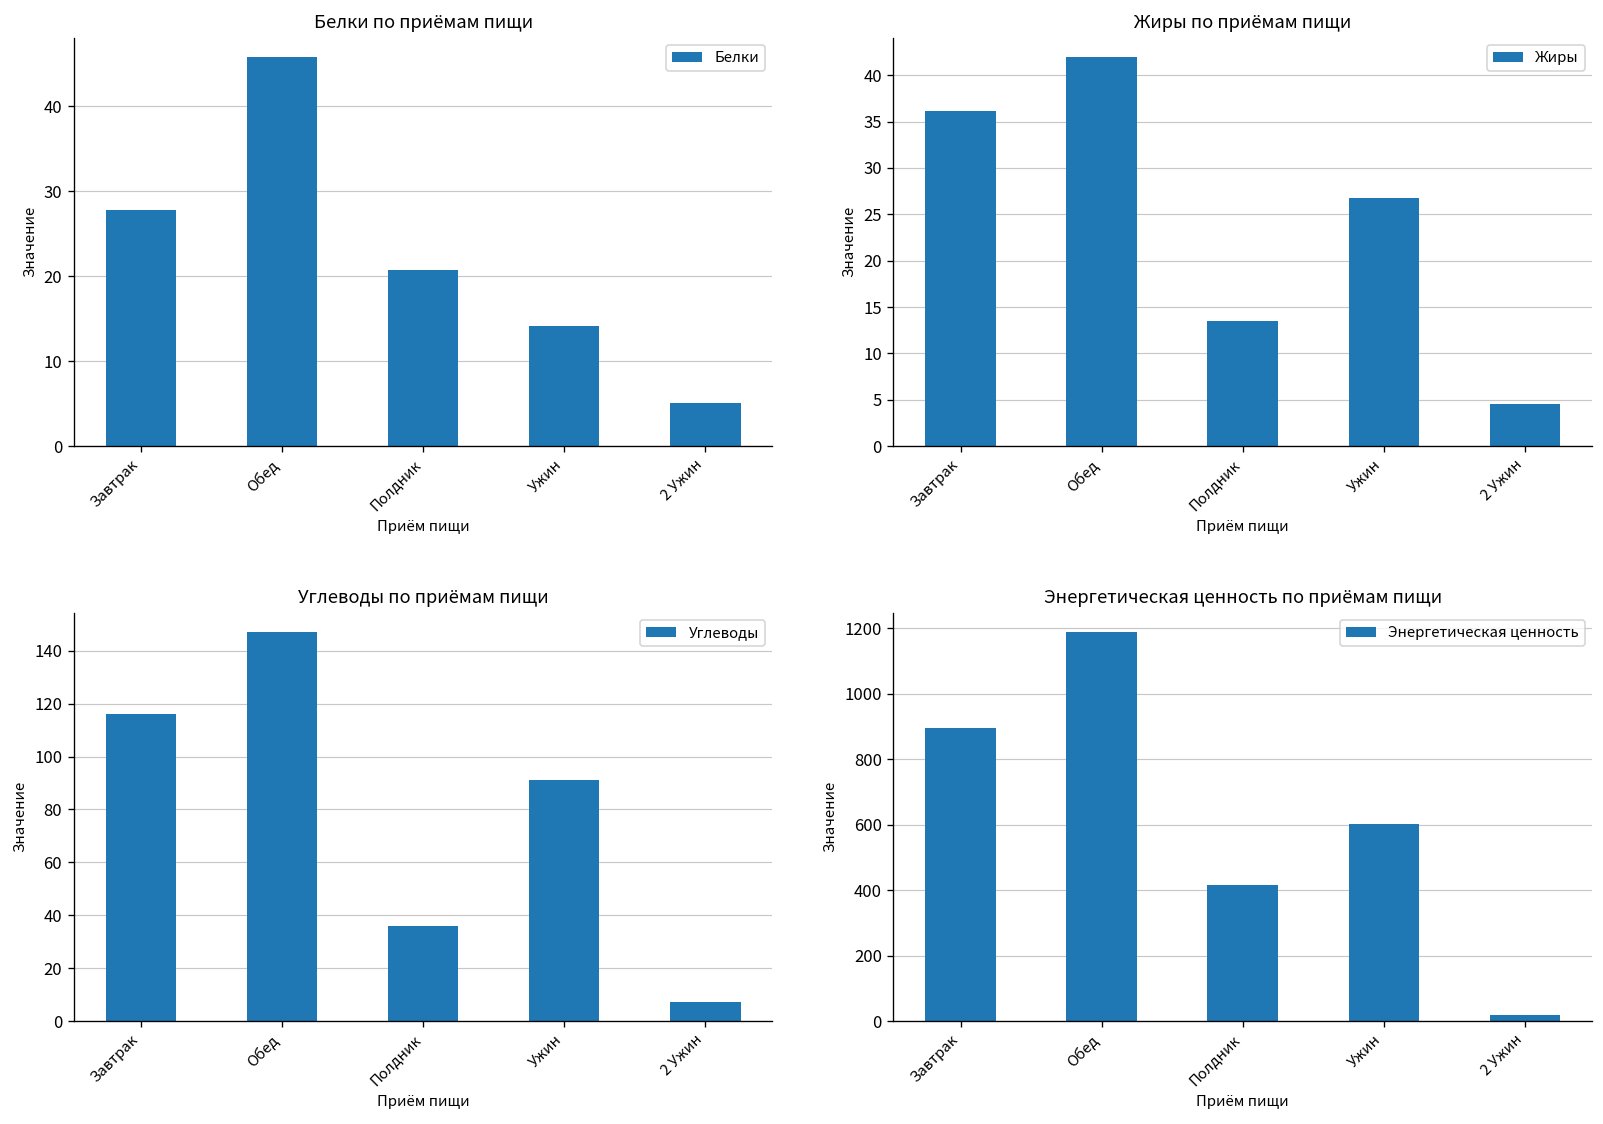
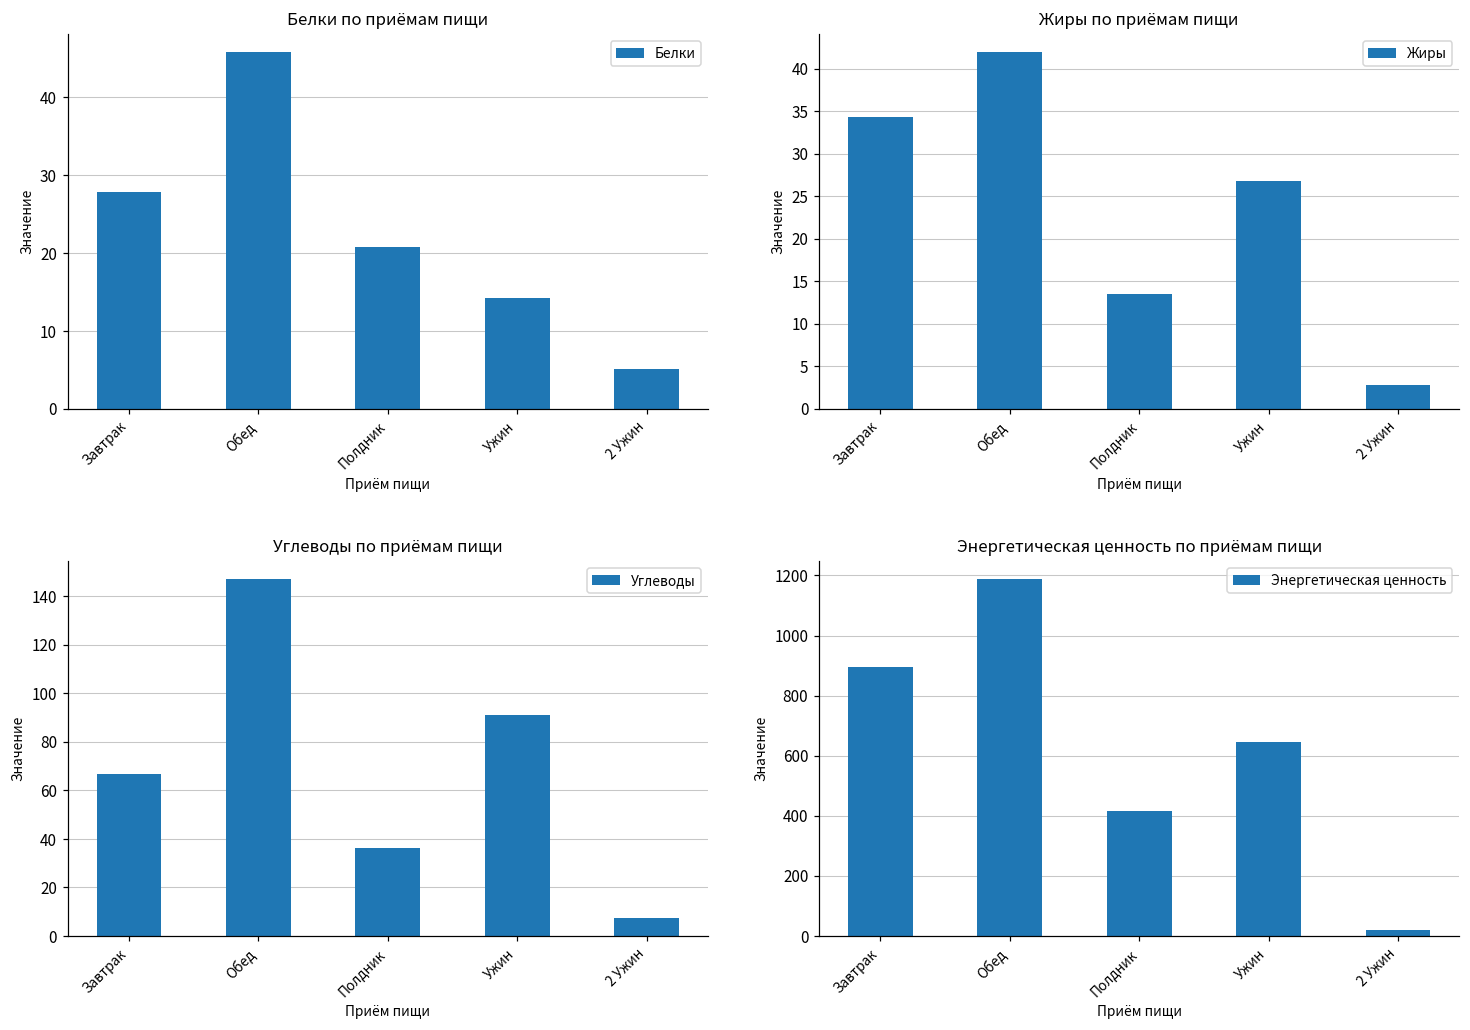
  {
    "Белки по приёмам пищи": {
      "Завтрак": 28,
      "Обед": 46,
      "Полдник": 21,
      "Ужин": 14,
      "2 Ужин": 5
    },
    "Жиры по приёмам пищи": {
-     "Завтрак": 36,
+     "Завтрак": 34,
      "Обед": 42,
      "Полдник": 13,
      "Ужин": 27,
-     "2 Ужин": 5
+     "2 Ужин": 3
    },
    "Углеводы по приёмам пищи": {
-     "Завтрак": 116,
+     "Завтрак": 67,
      "Обед": 147,
      "Полдник": 36,
      "Ужин": 91,
      "2 Ужин": 7
    },
    "Энергетическая ценность по приёмам пищи": {
      "Завтрак": 890,
      "Обед": 1190,
      "Полдник": 410,
-     "Ужин": 600,
+     "Ужин": 650,
      "2 Ужин": 20
    }
  }
